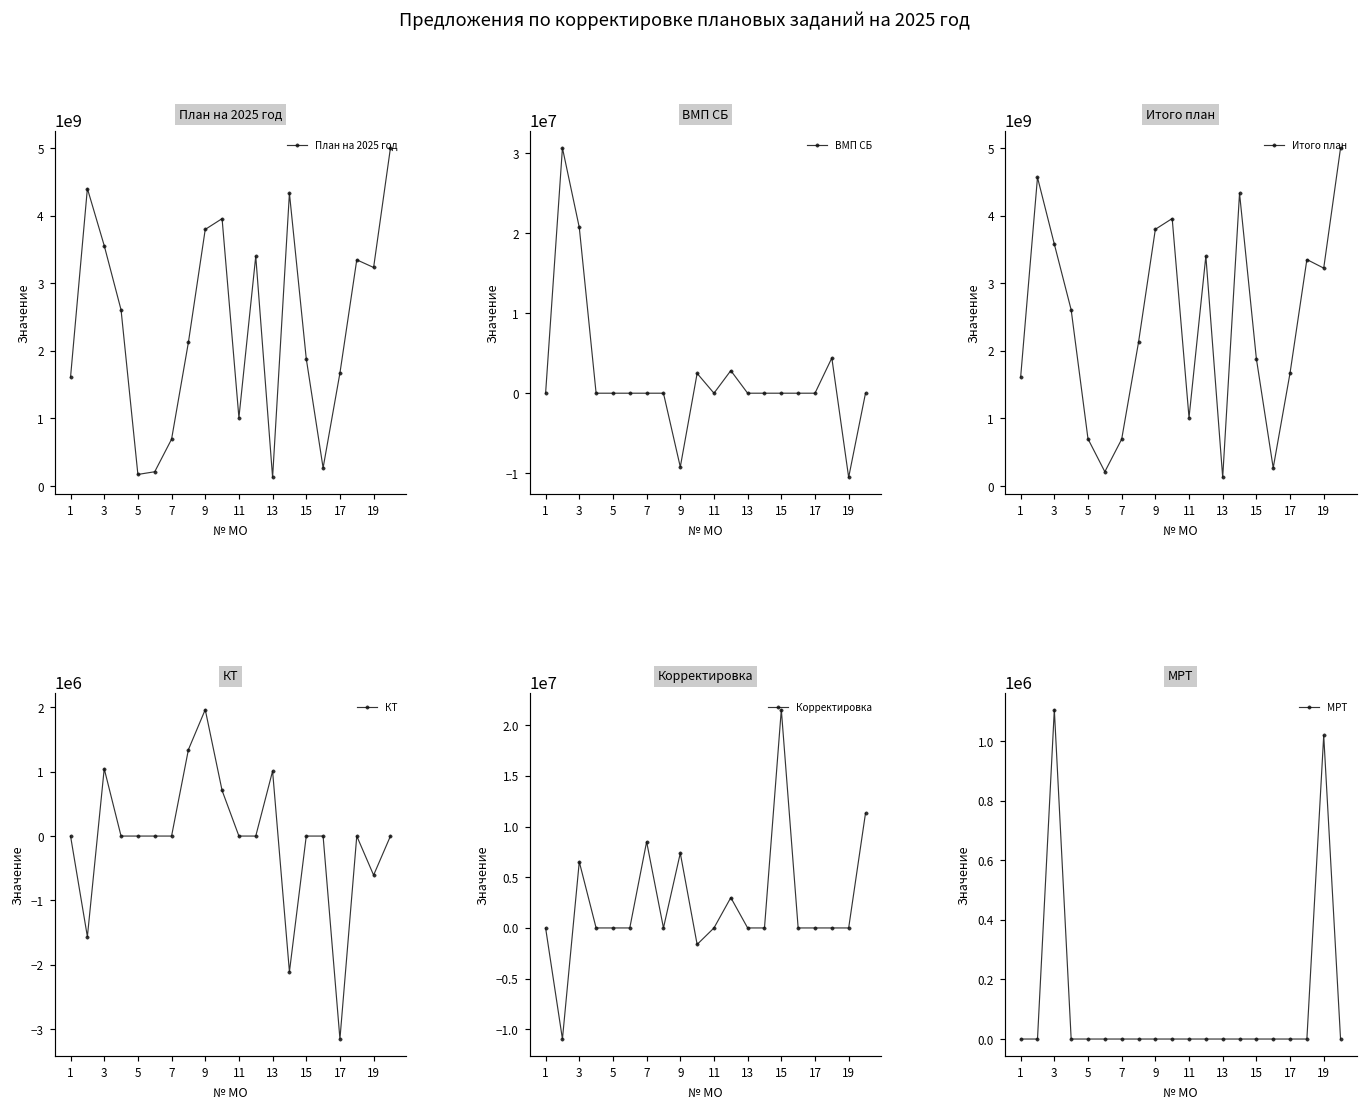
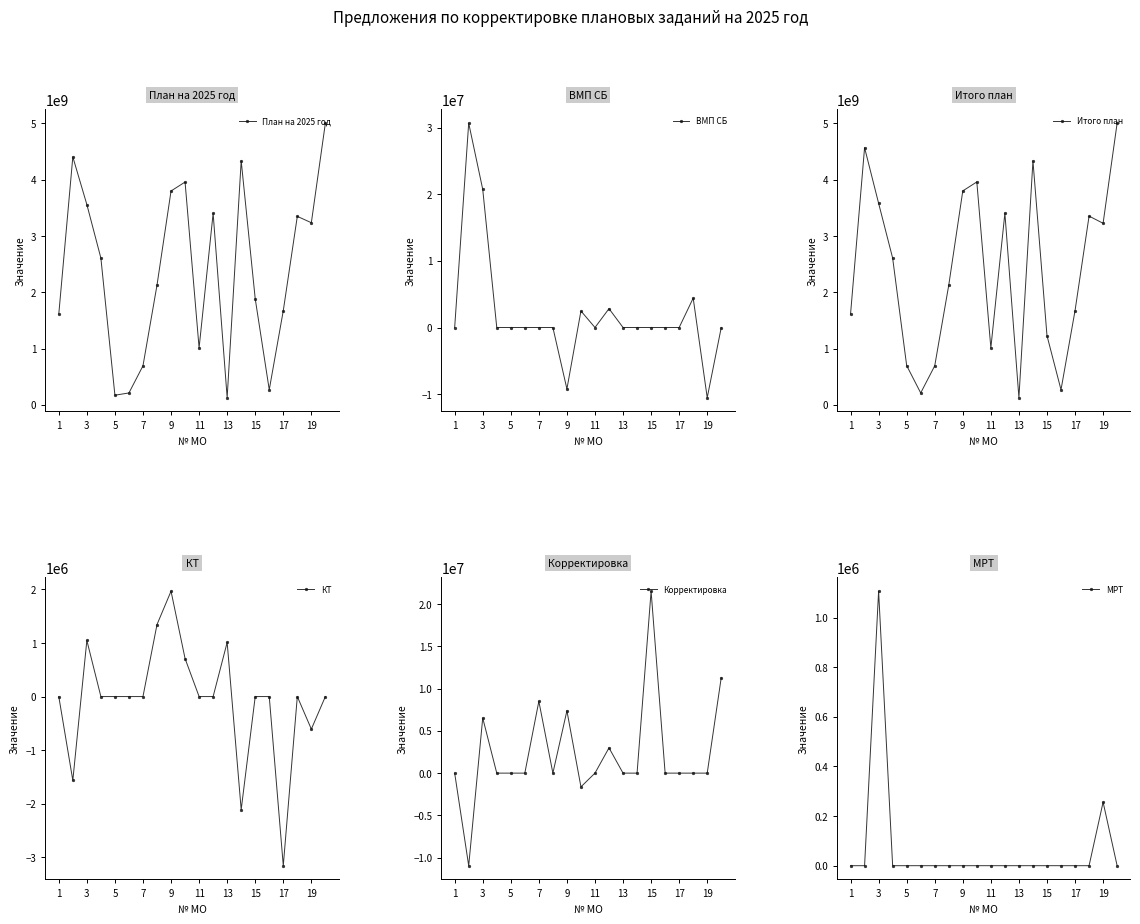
  {
    "План на 2025 год": {
      "1": 1600000000,
      "3": 3600000000,
      "5": 200000000,
      "7": 700000000,
      "9": 3800000000,
      "11": 1000000000,
      "13": 100000000,
      "15": 1900000000,
      "17": 1700000000,
      "19": 3200000000
    },
    "ВМП СБ": {
      "1": 0,
      "3": 21000000,
      "5": 0,
      "7": 0,
      "9": -9000000,
      "11": 0,
      "13": 0,
      "15": 0,
      "17": 0,
      "19": -11000000
    },
    "Итого план": {
      "1": 1600000000,
      "3": 3600000000,
      "5": 700000000,
      "7": 700000000,
      "9": 3800000000,
      "11": 1000000000,
      "13": 100000000,
-     "15": 1900000000,
+     "15": 1200000000,
      "17": 1700000000,
      "19": 3200000000
    },
    "КТ": {
      "1": 0,
      "3": 1000000,
      "5": 0,
      "7": 0,
      "9": 2000000,
      "11": 0,
      "13": 1000000,
      "15": 0,
      "17": -3200000,
      "19": -600000
    },
    "Корректировка": {
      "1": 0,
      "3": 7000000,
      "5": 0,
      "7": 9000000,
      "9": 7000000,
      "11": 0,
      "13": 0,
      "15": 22000000,
      "17": 0,
      "19": 0
    },
    "МРТ": {
      "1": 0,
      "3": 1110000,
      "5": 0,
      "7": 0,
      "9": 0,
      "11": 0,
      "13": 0,
      "15": 0,
      "17": 0,
-     "19": 1020000
+     "19": 260000
    }
  }
